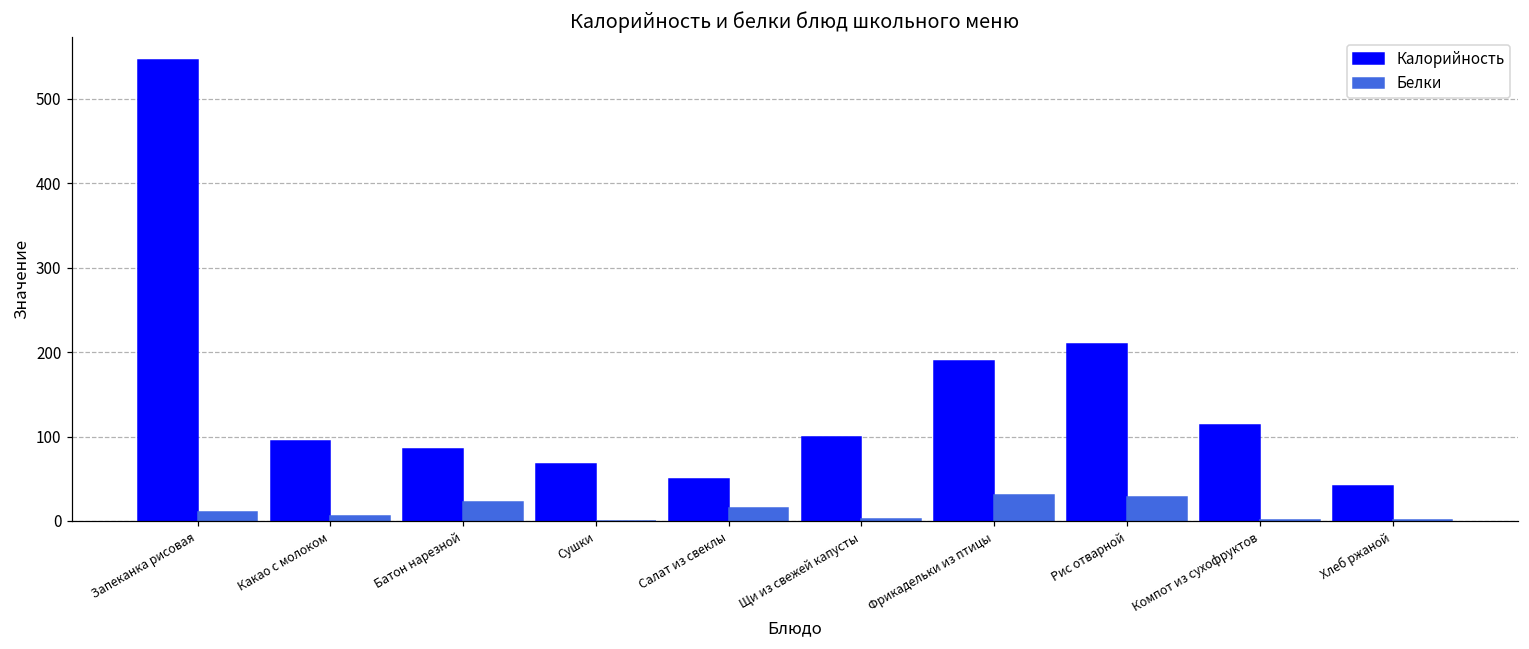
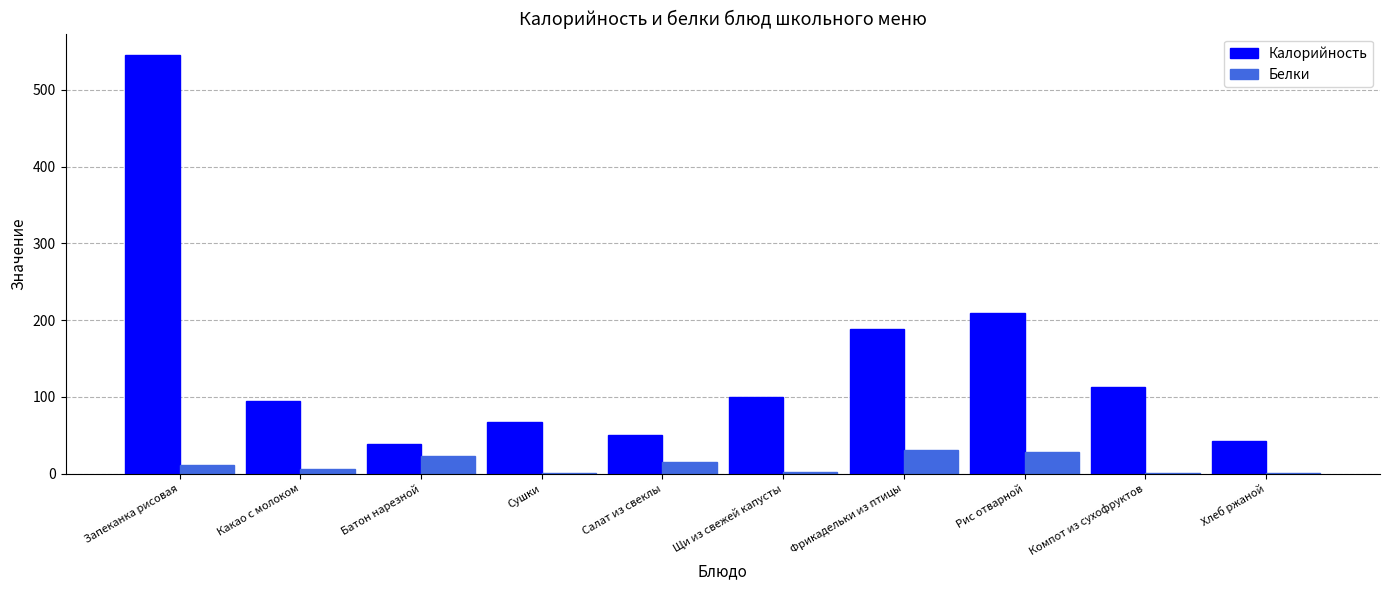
  {
    "Калорийность": {
      "Запеканка рисовая": 550,
      "Какао с молоком": 90,
-     "Батон нарезной": 90,
+     "Батон нарезной": 40,
      "Сушки": 70,
      "Салат из свеклы": 50,
      "Щи из свежей капусты": 100,
      "Фрикадельки из птицы": 190,
      "Рис отварной": 210,
      "Компот из сухофруктов": 110,
      "Хлеб ржаной": 40
    },
    "Белки": {
      "Запеканка рисовая": 10,
      "Какао с молоком": 10,
      "Батон нарезной": 20,
      "Салат из свеклы": 20,
      "Фрикадельки из птицы": 30,
      "Рис отварной": 30
    }
  }
